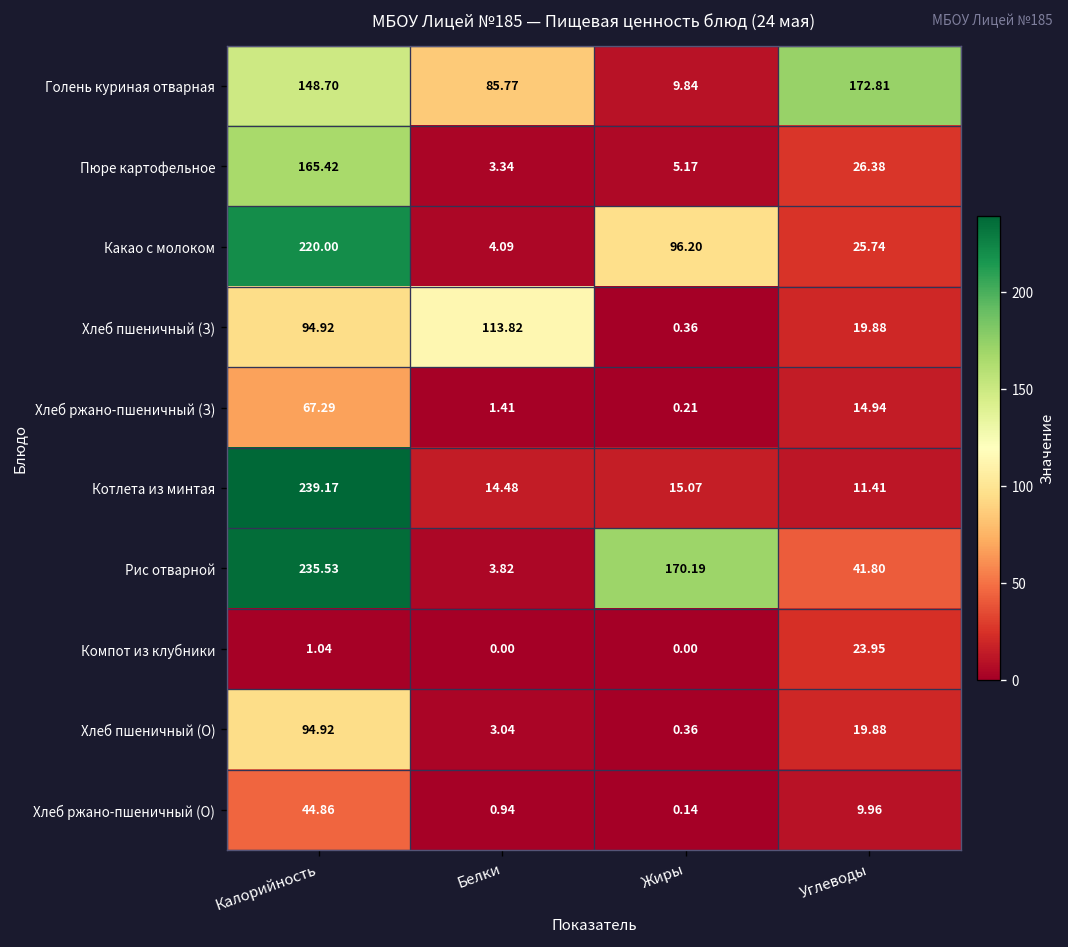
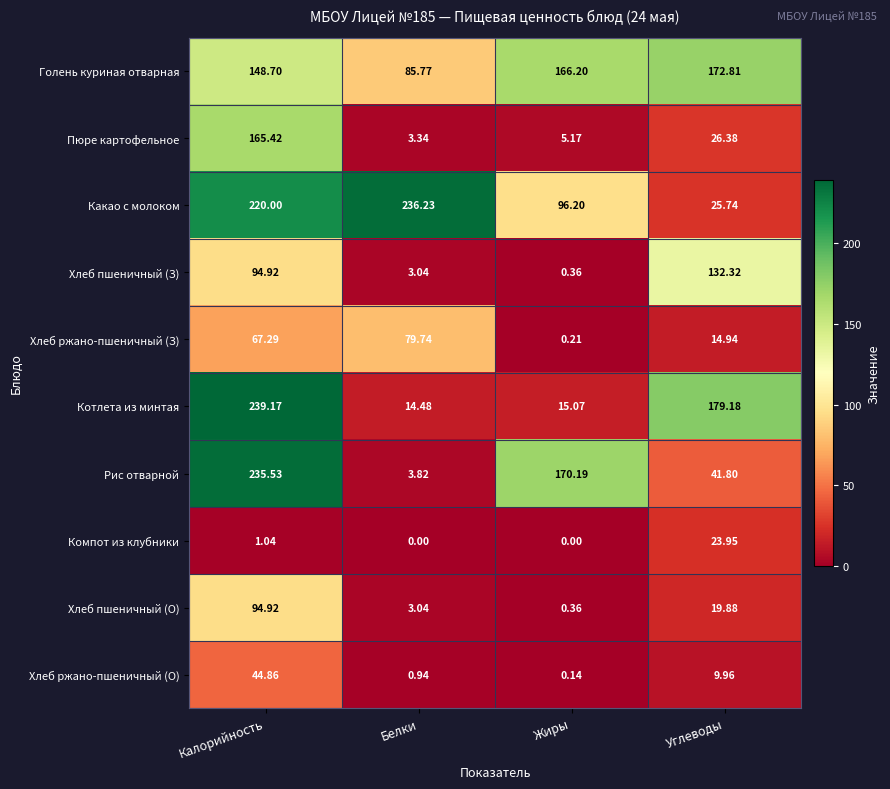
  {
    "Голень куриная отварная": {
      "Калорийность": 148.70,
      "Белки": 85.77,
-     "Жиры": 9.84,
+     "Жиры": 166.20,
      "Углеводы": 172.81
    },
    "Пюре картофельное": {
      "Калорийность": 165.42,
      "Белки": 3.34,
      "Жиры": 5.17,
      "Углеводы": 26.38
    },
    "Какао с молоком": {
      "Калорийность": 220.00,
-     "Белки": 4.09,
+     "Белки": 236.23,
      "Жиры": 96.20,
      "Углеводы": 25.74
    },
    "Хлеб пшеничный (З)": {
      "Калорийность": 94.92,
-     "Белки": 113.82,
+     "Белки": 3.04,
      "Жиры": 0.36,
-     "Углеводы": 19.88
+     "Углеводы": 132.32
    },
    "Хлеб ржано-пшеничный (З)": {
      "Калорийность": 67.29,
-     "Белки": 1.41,
+     "Белки": 79.74,
      "Жиры": 0.21,
      "Углеводы": 14.94
    },
    "Котлета из минтая": {
      "Калорийность": 239.17,
      "Белки": 14.48,
      "Жиры": 15.07,
-     "Углеводы": 11.41
+     "Углеводы": 179.18
    },
    "Рис отварной": {
      "Калорийность": 235.53,
      "Белки": 3.82,
      "Жиры": 170.19,
      "Углеводы": 41.80
    },
    "Компот из клубники": {
      "Калорийность": 1.04,
      "Белки": 0.00,
      "Жиры": 0.00,
      "Углеводы": 23.95
    },
    "Хлеб пшеничный (О)": {
      "Калорийность": 94.92,
      "Белки": 3.04,
      "Жиры": 0.36,
      "Углеводы": 19.88
    },
    "Хлеб ржано-пшеничный (О)": {
      "Калорийность": 44.86,
      "Белки": 0.94,
      "Жиры": 0.14,
      "Углеводы": 9.96
    }
  }
